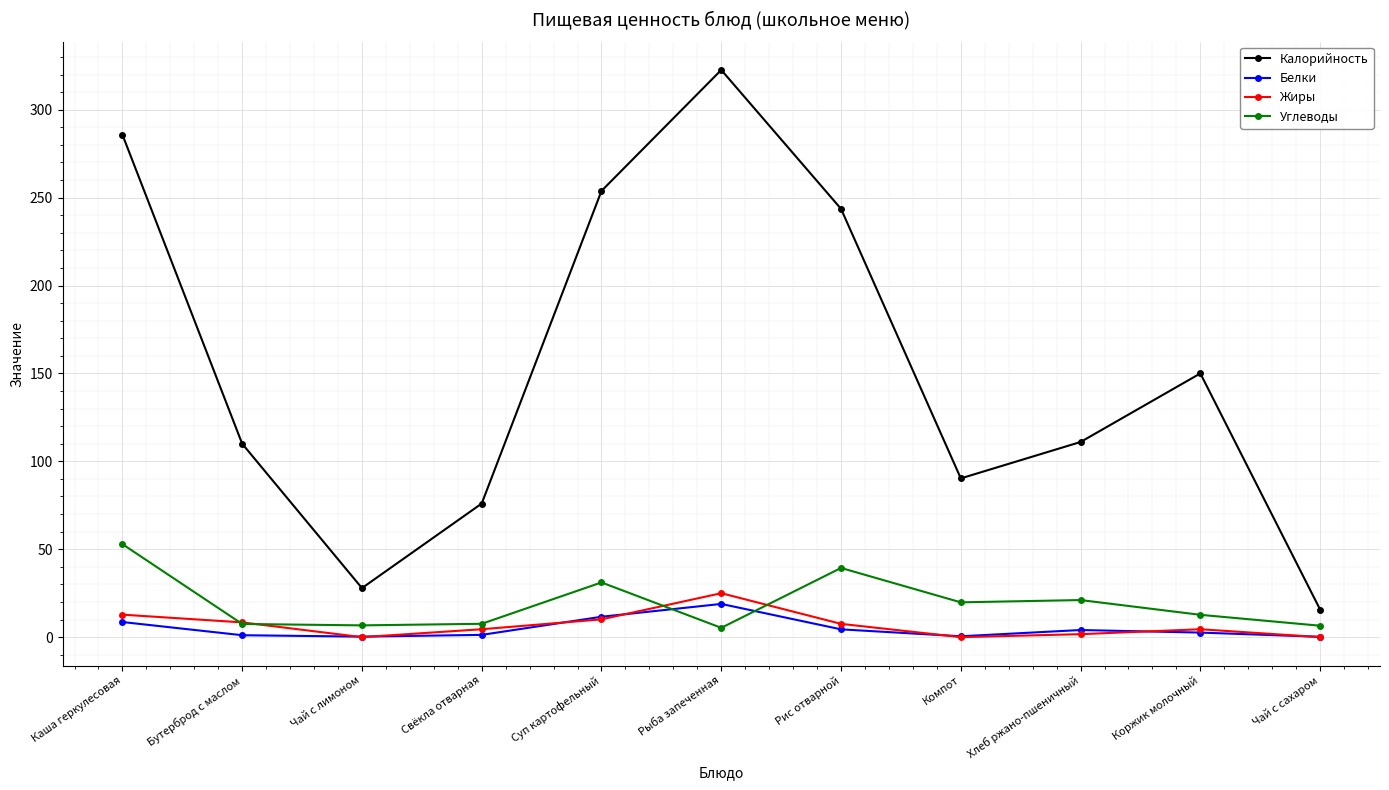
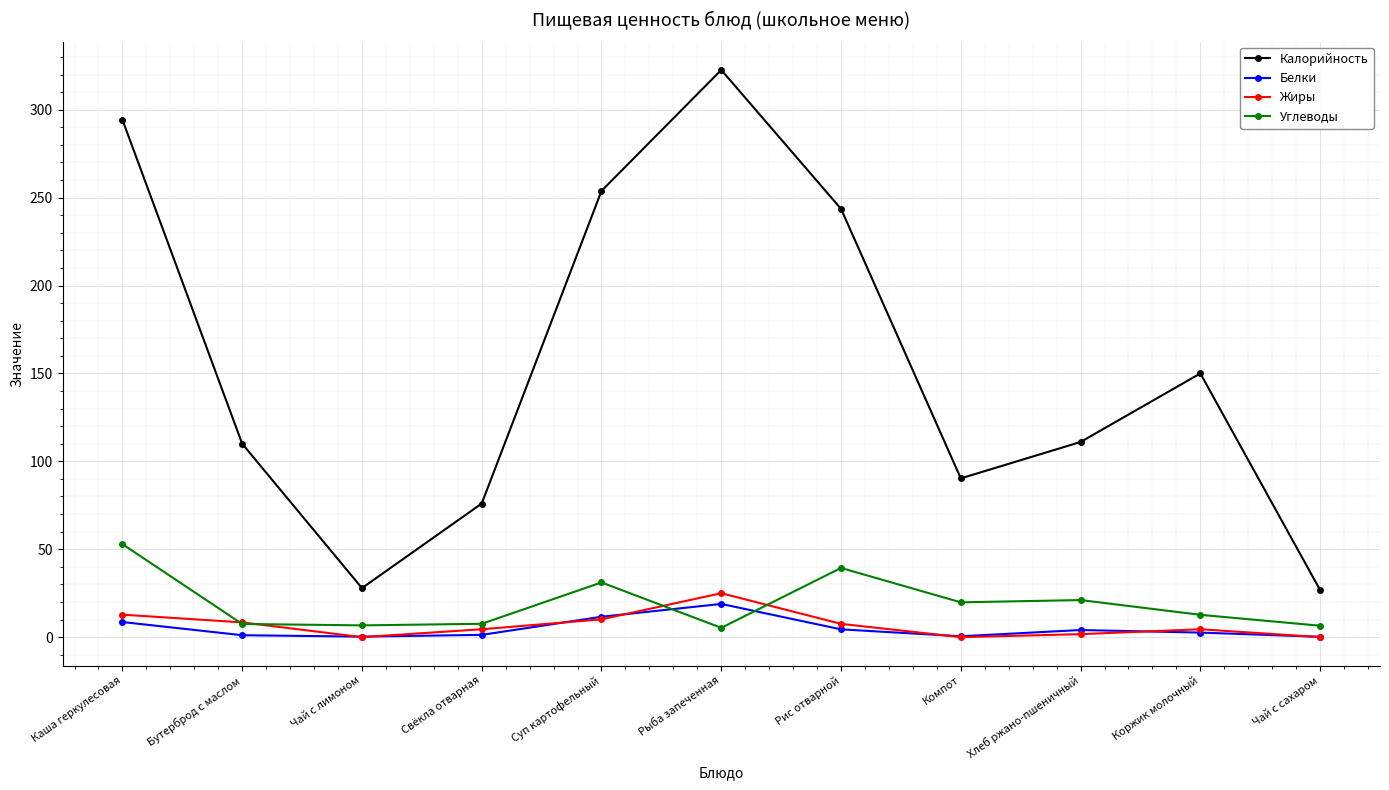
  {
    "Калорийность": {
-     "Каша геркулесовая": 286,
+     "Каша геркулесовая": 294,
      "Бутерброд с маслом": 110,
      "Чай с лимоном": 28,
      "Свёкла отварная": 76,
      "Суп картофельный": 254,
      "Рыба запеченная": 323,
      "Рис отварной": 244,
      "Компот": 90,
      "Хлеб ржано-пшеничный": 111,
      "Коржик молочный": 150,
-     "Чай с сахаром": 16
+     "Чай с сахаром": 27
    },
    "Белки": {
      "Каша геркулесовая": 9,
      "Бутерброд с маслом": 1,
      "Свёкла отварная": 1,
      "Суп картофельный": 12,
      "Рыба запеченная": 19,
      "Рис отварной": 4,
      "Хлеб ржано-пшеничный": 4,
      "Коржик молочный": 3
    },
    "Жиры": {
      "Каша геркулесовая": 13,
      "Свёкла отварная": 5,
      "Суп картофельный": 10,
      "Рыба запеченная": 25,
      "Рис отварной": 8,
      "Хлеб ржано-пшеничный": 2,
      "Коржик молочный": 5
    },
    "Углеводы": {
      "Каша геркулесовая": 53,
      "Чай с лимоном": 7,
      "Свёкла отварная": 8,
      "Суп картофельный": 31,
      "Рыба запеченная": 5,
      "Рис отварной": 39,
      "Компот": 20,
      "Хлеб ржано-пшеничный": 21,
      "Коржик молочный": 13,
      "Чай с сахаром": 7
    }
  }
